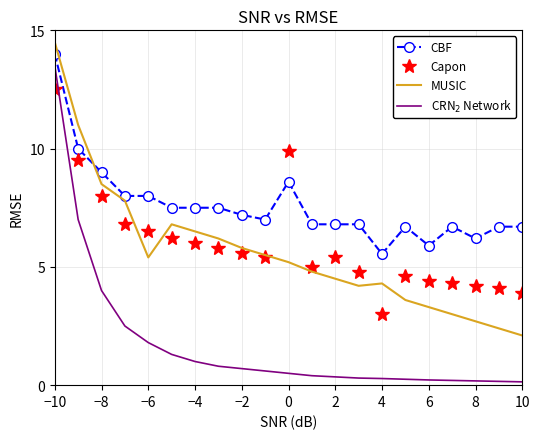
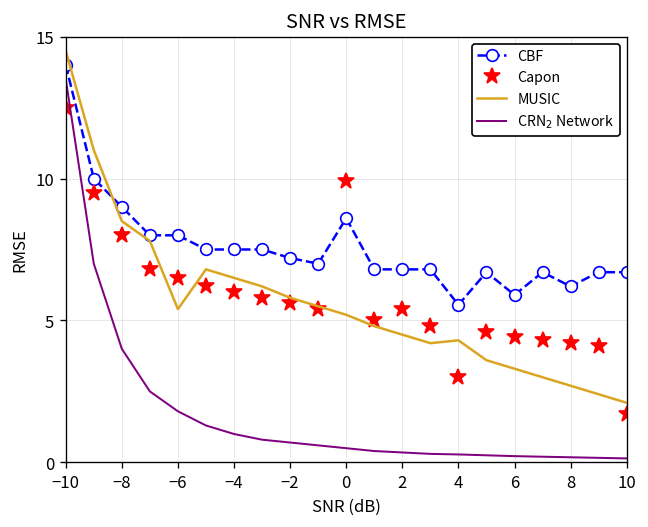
  {
    "CBF": {
      "−10": 14.0,
      "−8": 9.0,
      "−6": 8.0,
      "−4": 7.5,
      "−2": 7.2,
      "0": 8.6,
      "2": 6.8,
      "4": 5.6,
      "6": 5.9,
      "8": 6.2,
      "10": 6.7
    },
    "Capon": {
      "−10": 12.5,
      "−8": 8.0,
      "−6": 6.5,
      "−4": 6.0,
      "−2": 5.6,
      "0": 9.9,
      "2": 5.4,
      "4": 3.0,
      "6": 4.4,
      "8": 4.2,
-     "10": 3.9
+     "10": 1.7
    },
    "MUSIC": {
      "−10": 14.5,
      "−8": 8.5,
      "−6": 5.4,
      "−4": 6.5,
      "−2": 5.8,
      "0": 5.2,
      "2": 4.5,
      "4": 4.3,
      "6": 3.3,
      "8": 2.7,
      "10": 2.1
    }
  }
